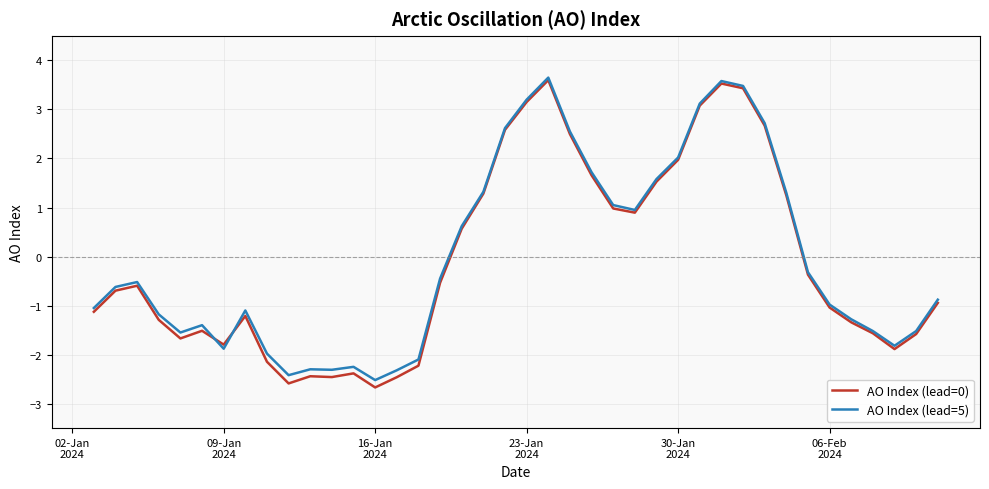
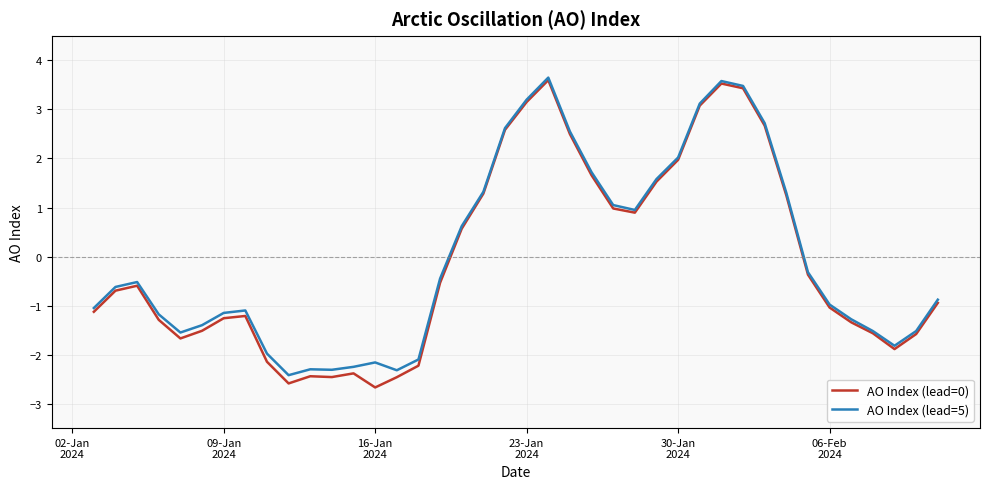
  {
    "AO Index (lead=0)": {
-     "09-Jan 2024": -1.8,
+     "09-Jan 2024": -1.3,
      "16-Jan 2024": -2.7,
      "06-Feb 2024": -1.0
    },
    "AO Index (lead=5)": {
-     "09-Jan 2024": -1.9,
-     "16-Jan 2024": -2.5,
+     "09-Jan 2024": -1.2,
+     "16-Jan 2024": -2.2,
      "06-Feb 2024": -1.0
    }
  }
